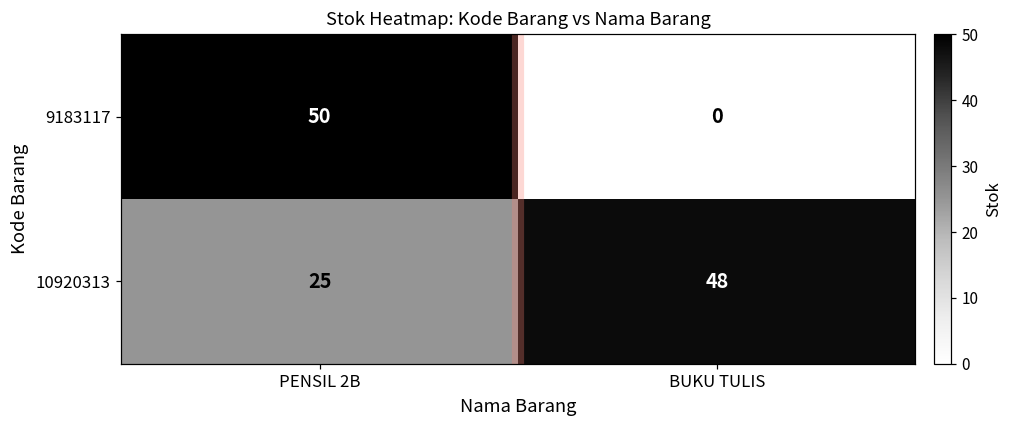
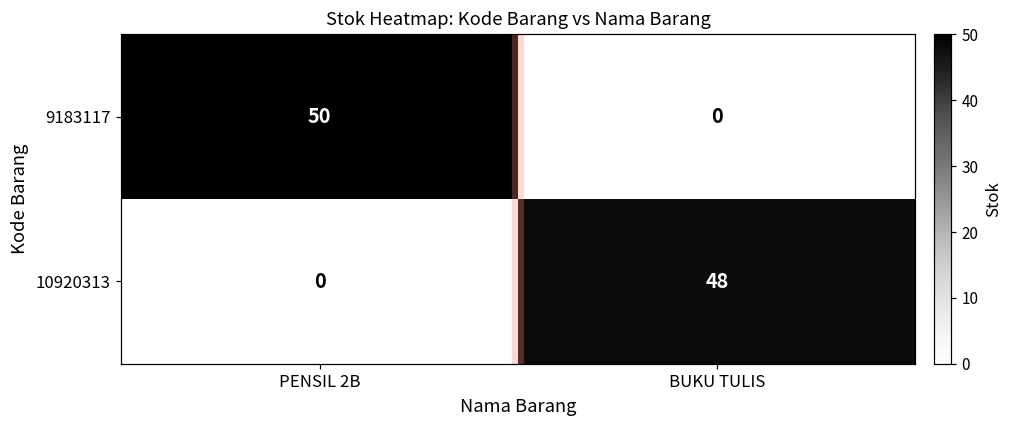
  {
    "9183117": {
      "PENSIL 2B": 50,
      "BUKU TULIS": 0
    },
    "10920313": {
-     "PENSIL 2B": 25,
+     "PENSIL 2B": 0,
      "BUKU TULIS": 48
    }
  }
